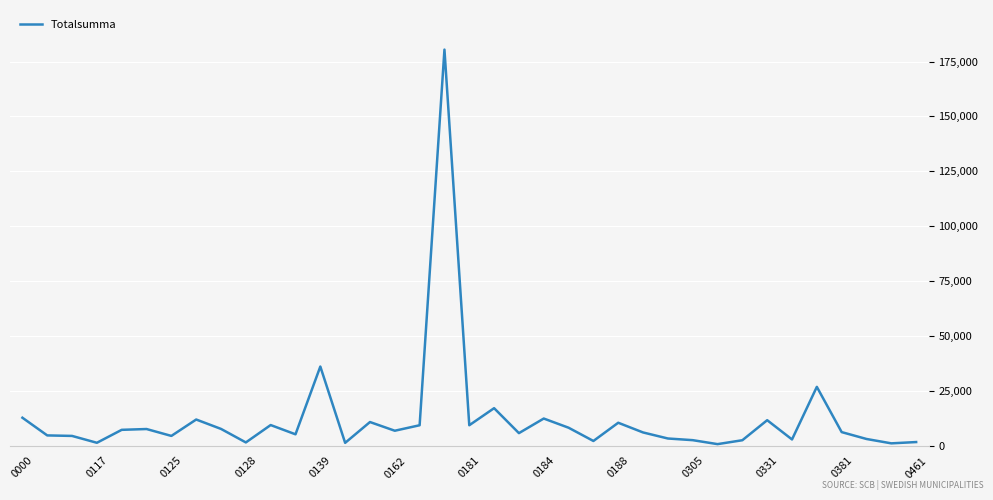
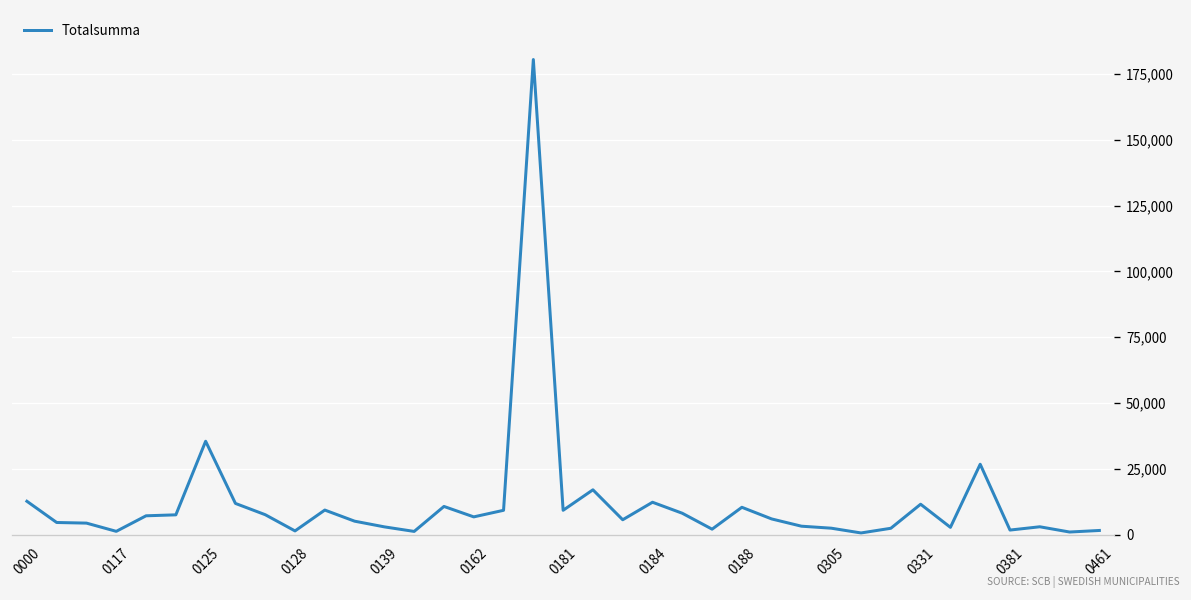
  {
    "0000": "13,000",
    "0117": "1,000",
-   "0125": "4,000",
+   "0125": "36,000",
    "0128": "1,000",
-   "0139": "36,000",
+   "0139": "3,000",
    "0162": "7,000",
    "0181": "9,000",
    "0184": "12,000",
    "0188": "10,000",
    "0305": "3,000",
    "0331": "12,000",
-   "0381": "6,000",
+   "0381": "2,000",
    "0461": "2,000"
  }
